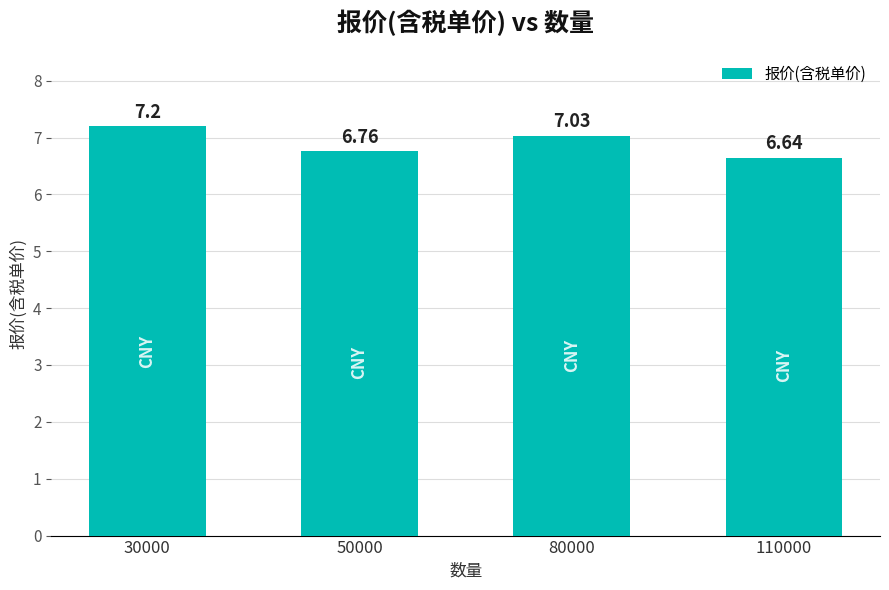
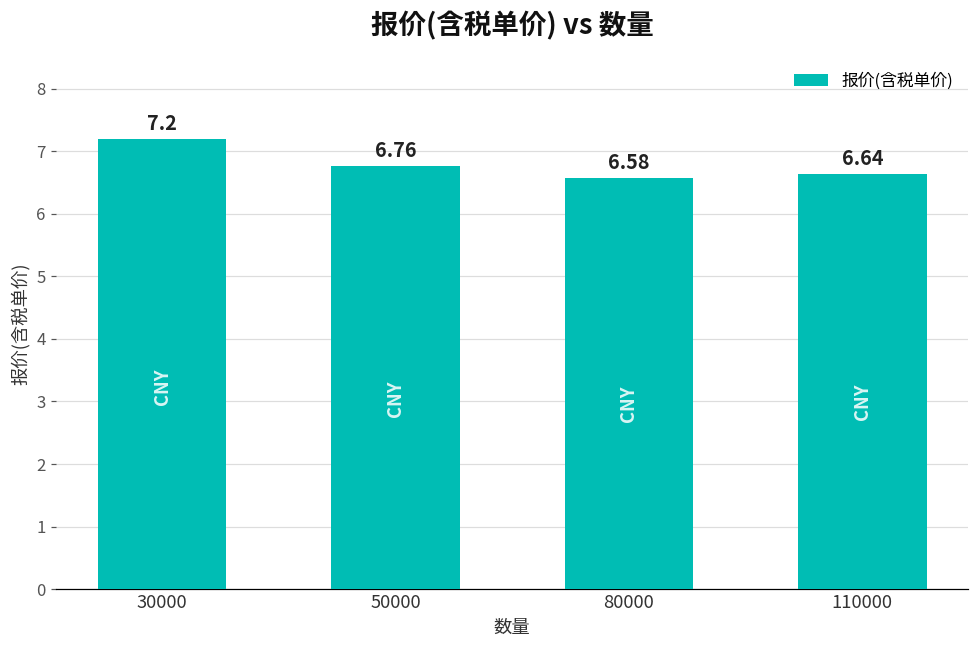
  {
    "30000": 7.2,
    "50000": 6.76,
-   "80000": 7.03,
+   "80000": 6.58,
    "110000": 6.64
  }
